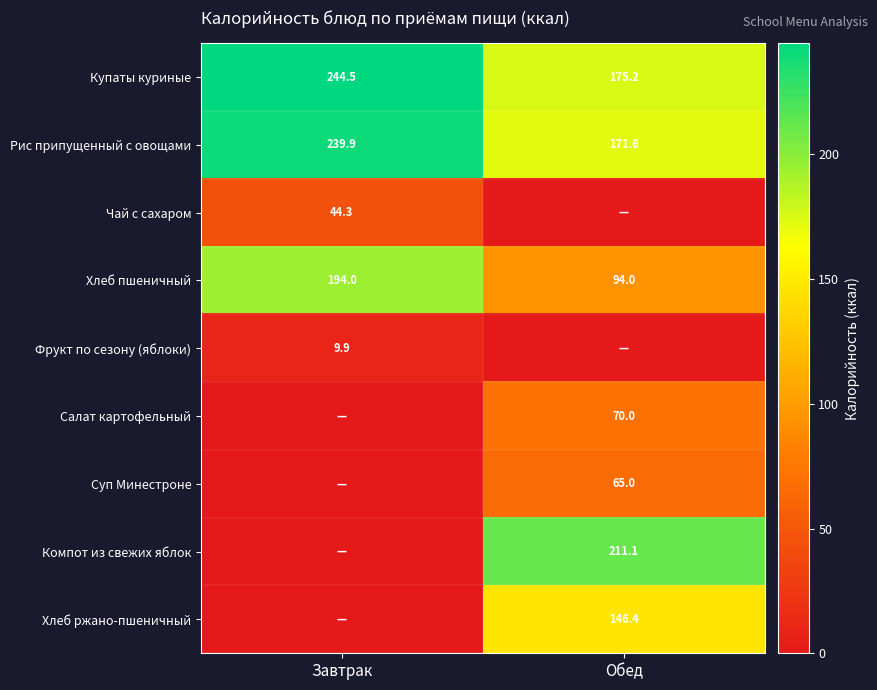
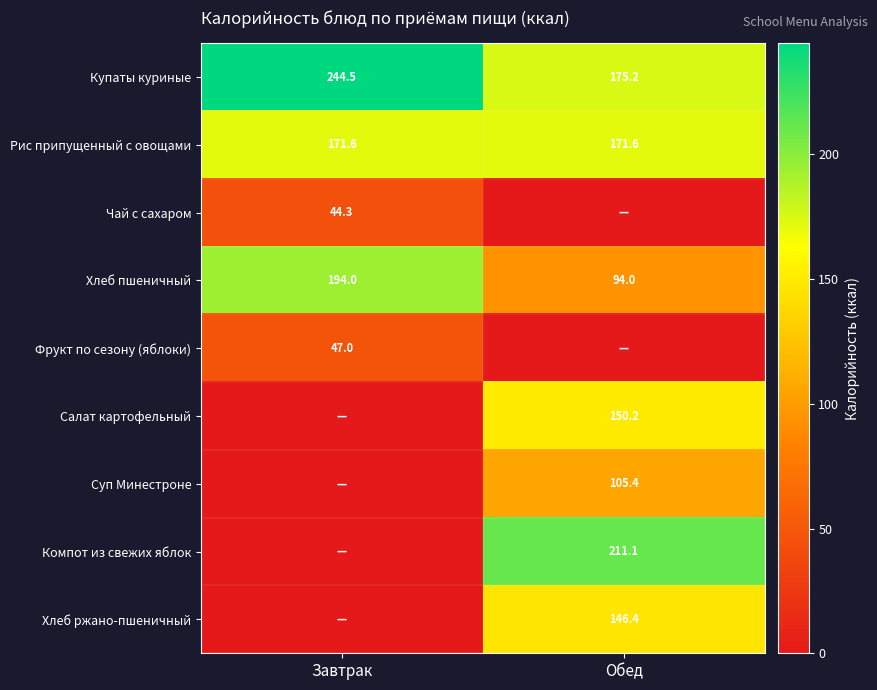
  {
    "Рис припущенный с овощами": {
-     "Завтрак": 239.9
+     "Завтрак": 171.6
    },
    "Фрукт по сезону (яблоки)": {
-     "Завтрак": 9.9
+     "Завтрак": 47.0
    },
    "Салат картофельный": {
-     "Обед": 70.0
+     "Обед": 150.2
    },
    "Суп Минестроне": {
-     "Обед": 65.0
+     "Обед": 105.4
    }
  }
